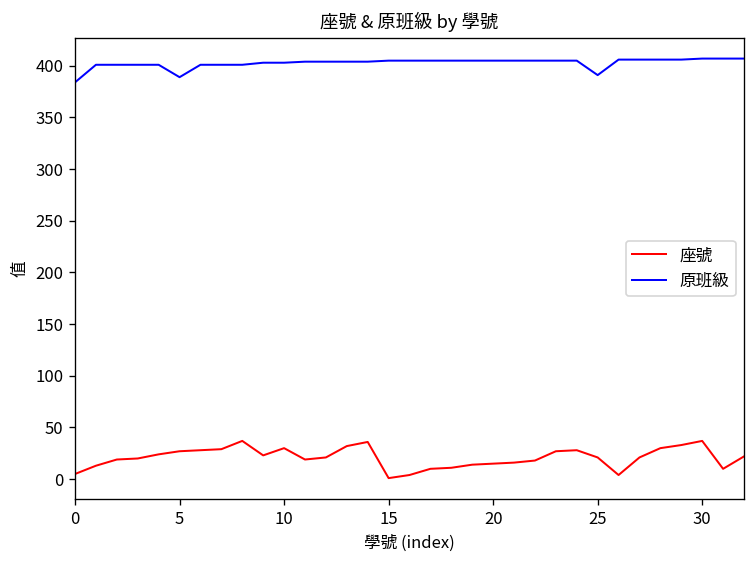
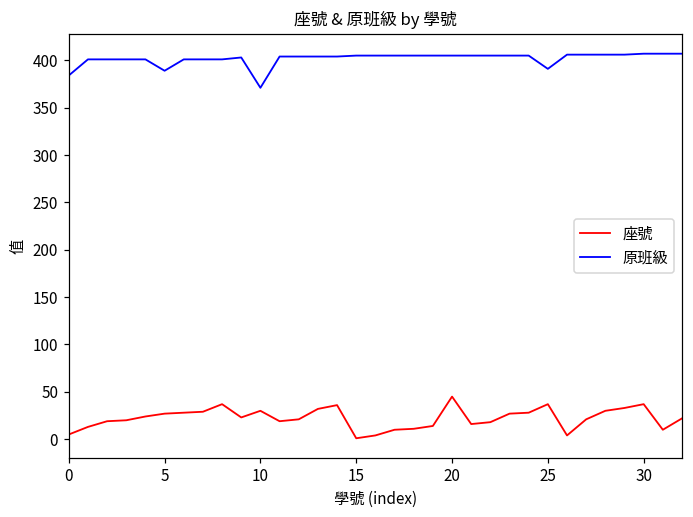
  {
    "座號": {
      "0": 10,
      "5": 30,
      "10": 30,
      "15": 0,
-     "20": 20,
-     "25": 20,
+     "20": 50,
+     "25": 40,
      "30": 40
    },
    "原班級": {
      "0": 380,
      "5": 390,
-     "10": 400,
+     "10": 370,
      "15": 410,
      "20": 410,
      "25": 390,
      "30": 410
    }
  }
